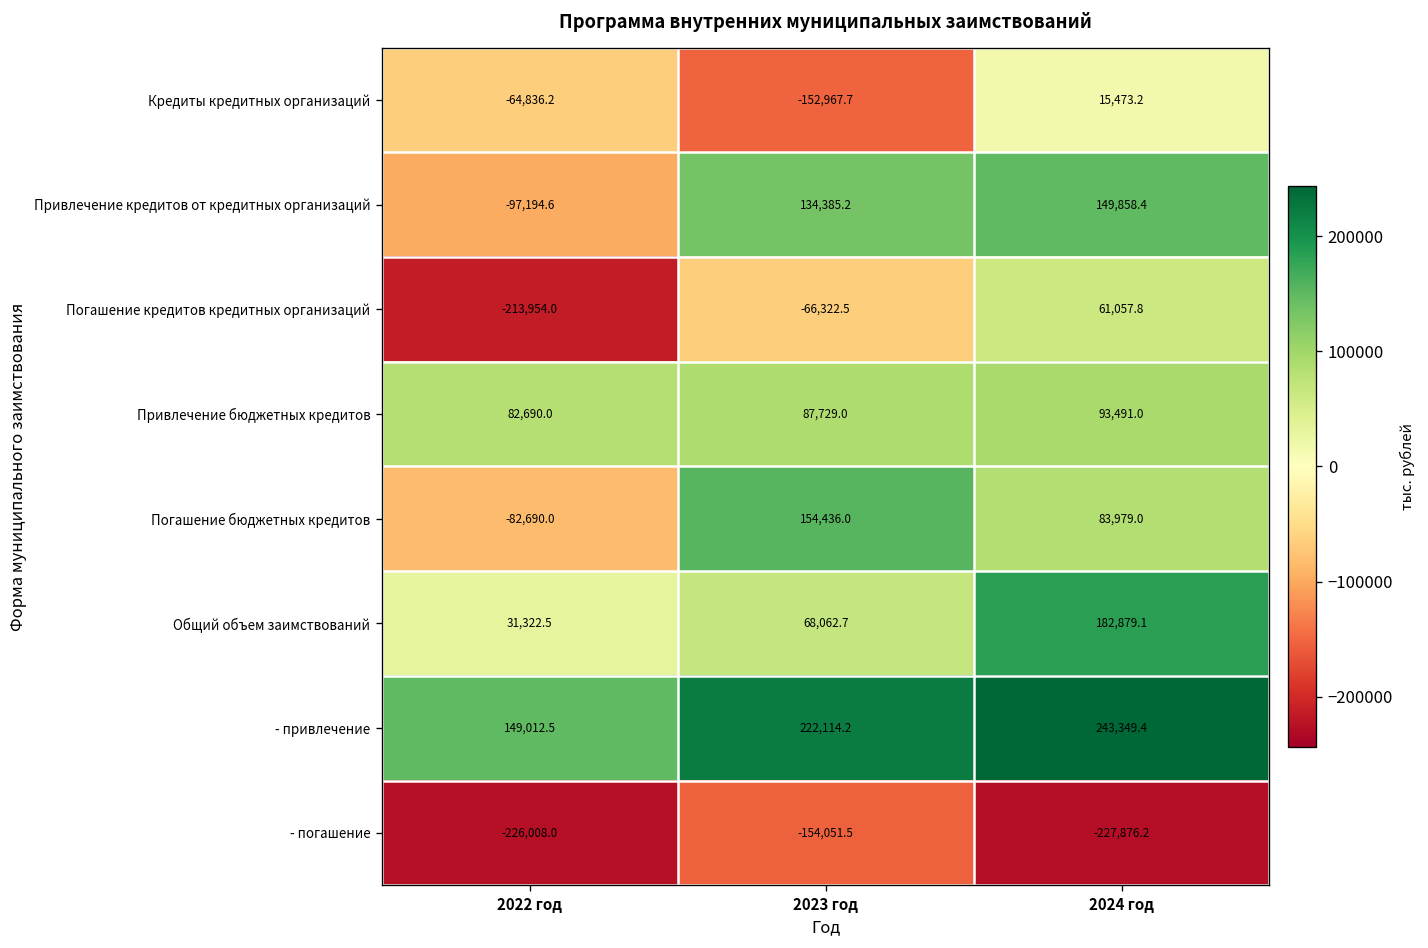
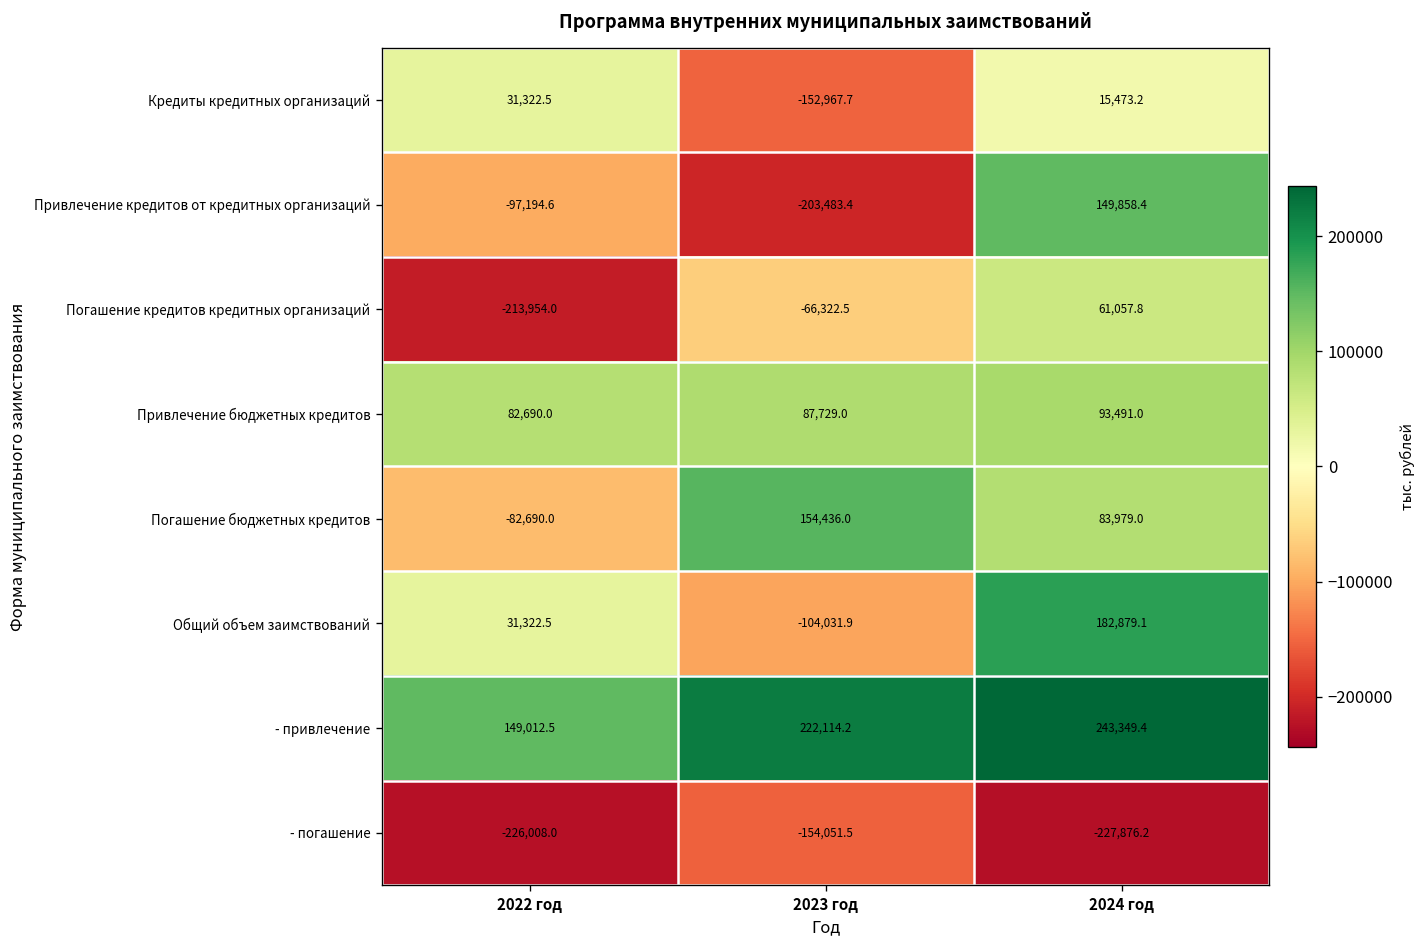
  {
    "Кредиты кредитных организаций": {
-     "2022 год": "-64,836.2",
+     "2022 год": "31,322.5",
      "2023 год": "-152,967.7",
      "2024 год": "15,473.2"
    },
    "Привлечение кредитов от кредитных организаций": {
      "2022 год": "-97,194.6",
-     "2023 год": "134,385.2",
+     "2023 год": "-203,483.4",
      "2024 год": "149,858.4"
    },
    "Погашение кредитов кредитных организаций": {
      "2022 год": "-213,954.0",
      "2023 год": "-66,322.5",
      "2024 год": "61,057.8"
    },
    "Привлечение бюджетных кредитов": {
      "2022 год": "82,690.0",
      "2023 год": "87,729.0",
      "2024 год": "93,491.0"
    },
    "Погашение бюджетных кредитов": {
      "2022 год": "-82,690.0",
      "2023 год": "154,436.0",
      "2024 год": "83,979.0"
    },
    "Общий объем заимствований": {
      "2022 год": "31,322.5",
-     "2023 год": "68,062.7",
+     "2023 год": "-104,031.9",
      "2024 год": "182,879.1"
    },
    "- привлечение": {
      "2022 год": "149,012.5",
      "2023 год": "222,114.2",
      "2024 год": "243,349.4"
    },
    "- погашение": {
      "2022 год": "-226,008.0",
      "2023 год": "-154,051.5",
      "2024 год": "-227,876.2"
    }
  }
